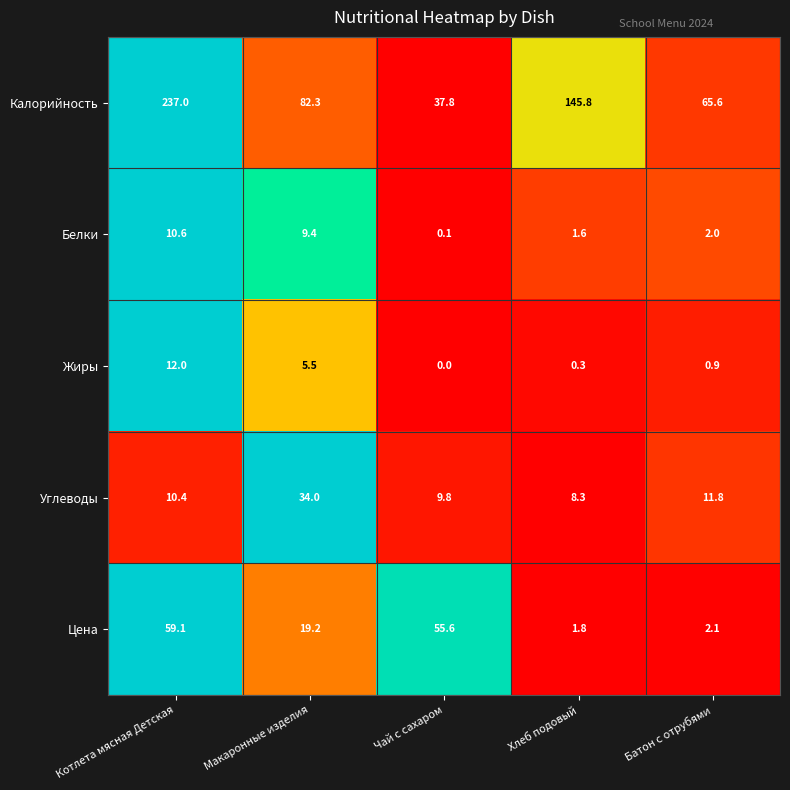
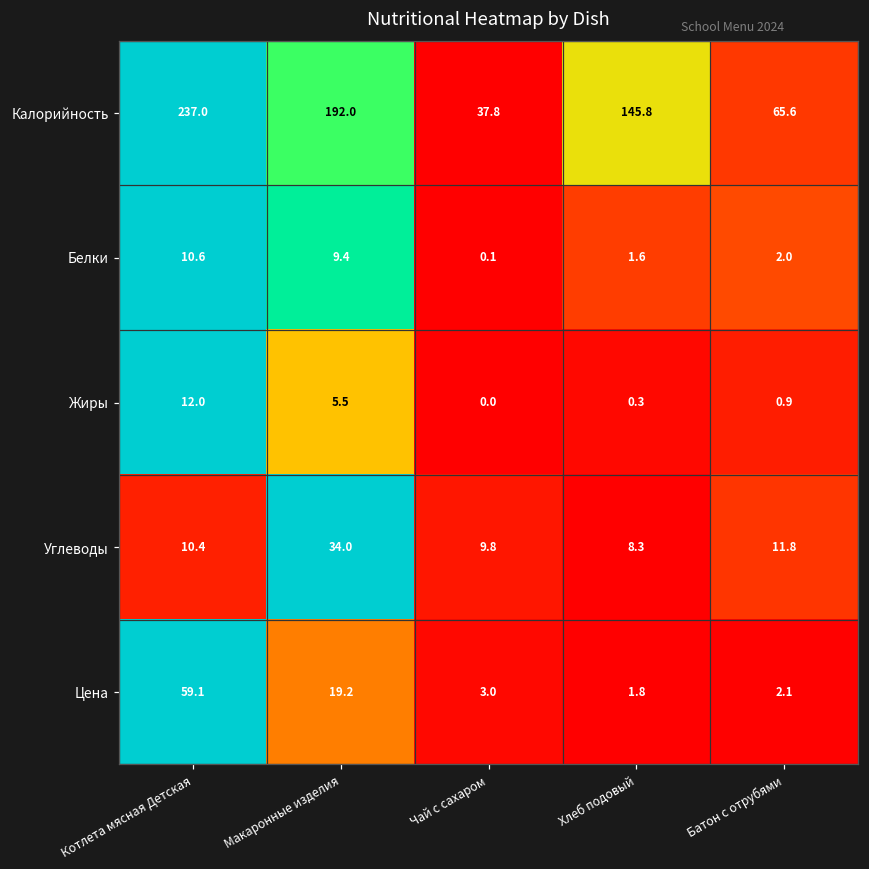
  {
    "Калорийность": {
      "Котлета мясная Детская": 237.0,
-     "Макаронные изделия": 82.3,
+     "Макаронные изделия": 192.0,
      "Чай с сахаром": 37.8,
      "Хлеб подовый": 145.8,
      "Батон с отрубями": 65.6
    },
    "Белки": {
      "Котлета мясная Детская": 10.6,
      "Макаронные изделия": 9.4,
      "Чай с сахаром": 0.1,
      "Хлеб подовый": 1.6,
      "Батон с отрубями": 2.0
    },
    "Жиры": {
      "Котлета мясная Детская": 12.0,
      "Макаронные изделия": 5.5,
      "Чай с сахаром": 0.0,
      "Хлеб подовый": 0.3,
      "Батон с отрубями": 0.9
    },
    "Углеводы": {
      "Котлета мясная Детская": 10.4,
      "Макаронные изделия": 34.0,
      "Чай с сахаром": 9.8,
      "Хлеб подовый": 8.3,
      "Батон с отрубями": 11.8
    },
    "Цена": {
      "Котлета мясная Детская": 59.1,
      "Макаронные изделия": 19.2,
-     "Чай с сахаром": 55.6,
+     "Чай с сахаром": 3.0,
      "Хлеб подовый": 1.8,
      "Батон с отрубями": 2.1
    }
  }
